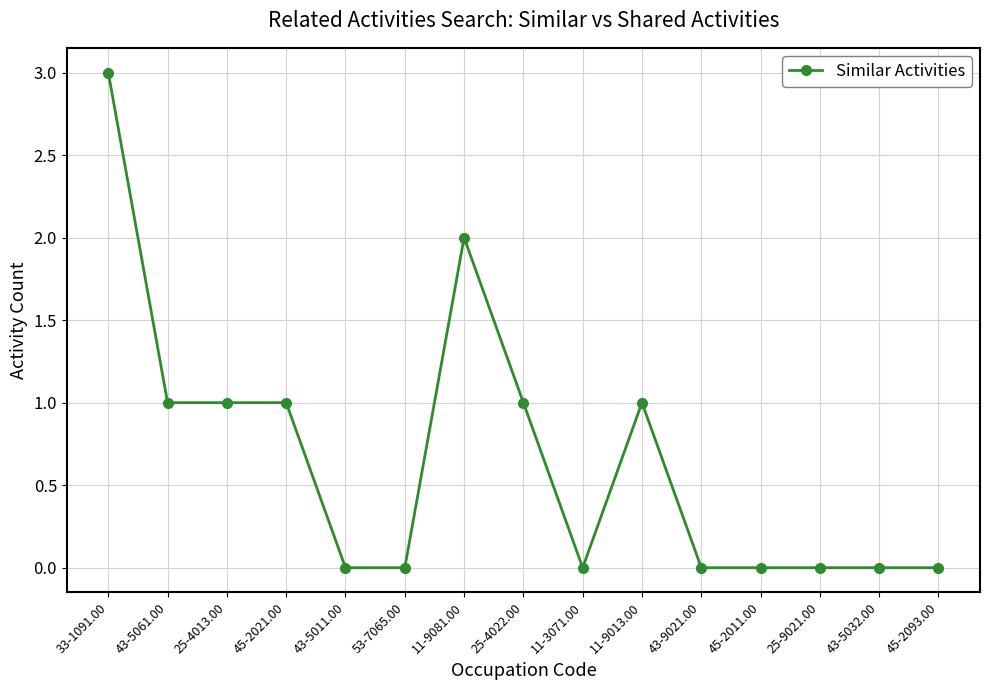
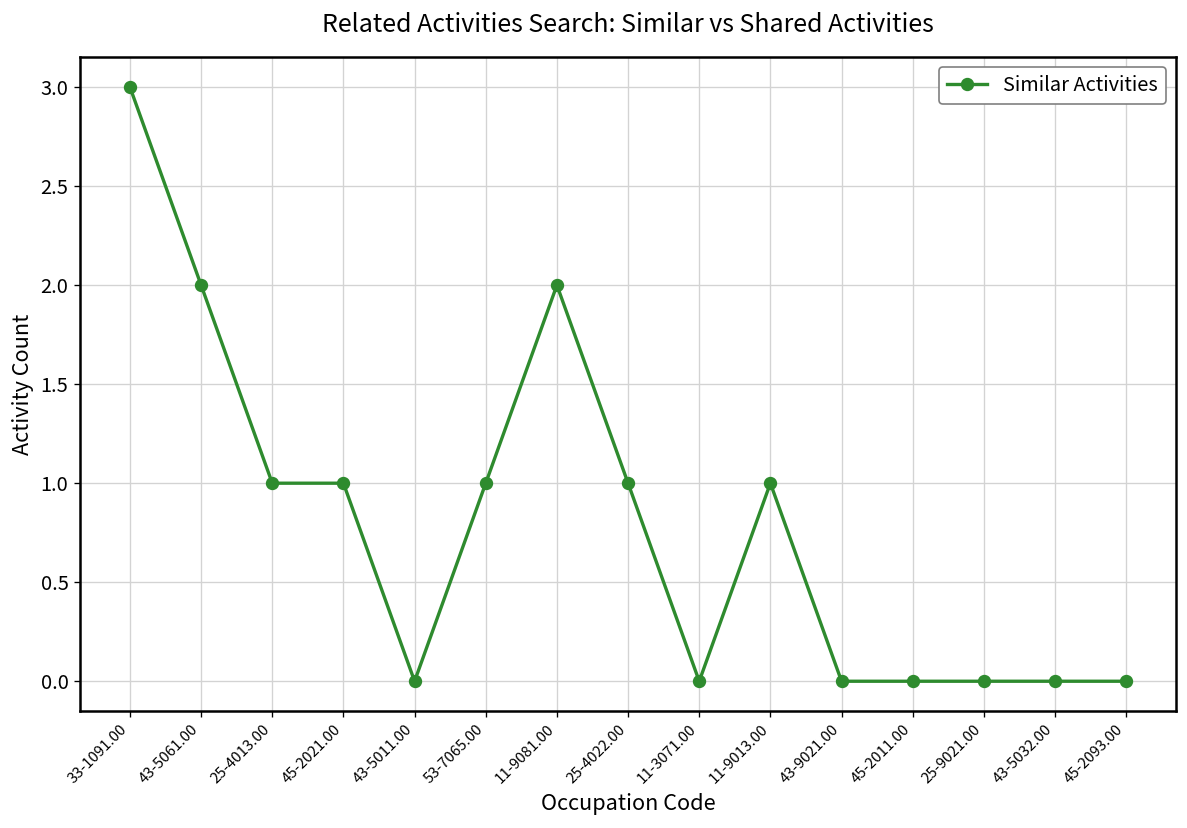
  {
    "33-1091.00": 3,
-   "43-5061.00": 1,
+   "43-5061.00": 2,
    "25-4013.00": 1,
    "45-2021.00": 1,
    "43-5011.00": 0,
-   "53-7065.00": 0,
+   "53-7065.00": 1,
    "11-9081.00": 2,
    "25-4022.00": 1,
    "11-3071.00": 0,
    "11-9013.00": 1,
    "43-9021.00": 0,
    "45-2011.00": 0,
    "25-9021.00": 0,
    "43-5032.00": 0,
    "45-2093.00": 0
  }
